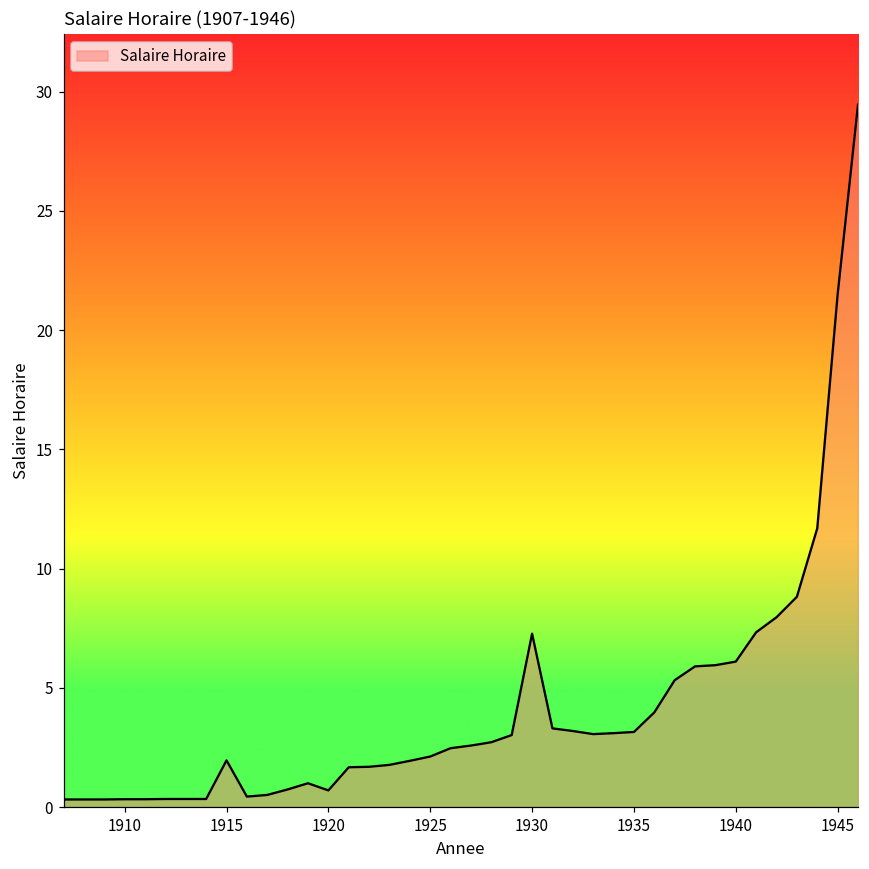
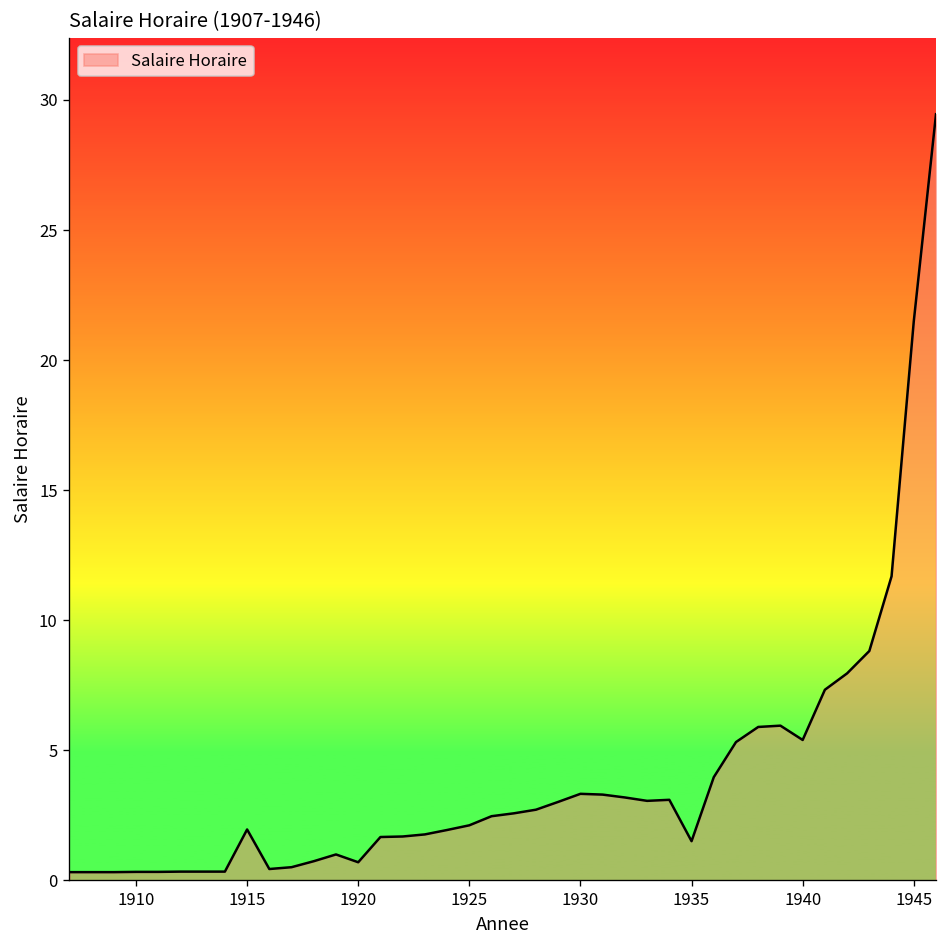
  {
    "1910": 0.3,
    "1915": 2.0,
    "1920": 0.7,
    "1925": 2.1,
-   "1930": 7.3,
-   "1935": 3.2,
-   "1940": 6.1,
+   "1930": 3.3,
+   "1935": 1.5,
+   "1940": 5.4,
    "1945": 21.5
  }
